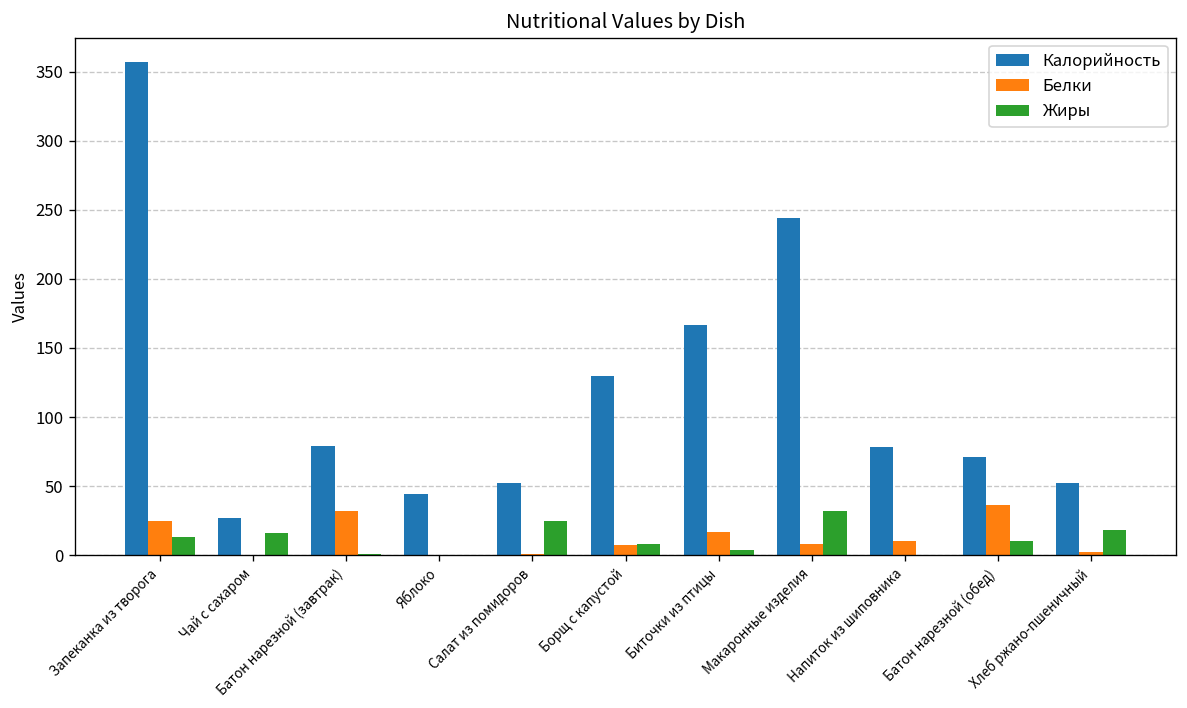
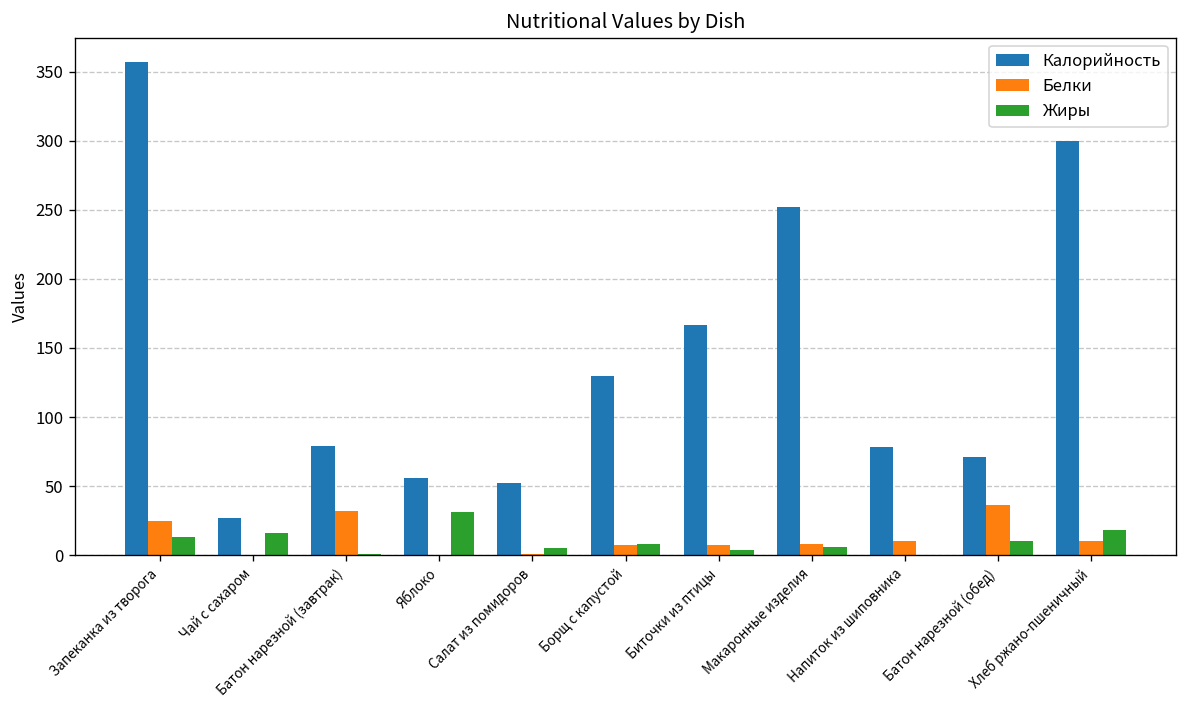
  {
    "Калорийность": {
      "Запеканка из творога": 357,
      "Чай с сахаром": 27,
      "Батон нарезной (завтрак)": 79,
-     "Яблоко": 44,
+     "Яблоко": 56,
      "Салат из помидоров": 52,
      "Борщ с капустой": 130,
      "Биточки из птицы": 167,
-     "Макаронные изделия": 244,
+     "Макаронные изделия": 252,
      "Напиток из шиповника": 78,
      "Батон нарезной (обед)": 71,
-     "Хлеб ржано-пшеничный": 52
+     "Хлеб ржано-пшеничный": 300
    },
    "Белки": {
      "Запеканка из творога": 25,
      "Чай с сахаром": 0,
      "Батон нарезной (завтрак)": 32,
      "Яблоко": 0,
      "Борщ с капустой": 7,
-     "Биточки из птицы": 17,
+     "Биточки из птицы": 7,
      "Макаронные изделия": 8,
      "Напиток из шиповника": 10,
      "Батон нарезной (обед)": 36,
-     "Хлеб ржано-пшеничный": 2
+     "Хлеб ржано-пшеничный": 10
    },
    "Жиры": {
      "Запеканка из творога": 13,
      "Чай с сахаром": 16,
-     "Яблоко": 0,
-     "Салат из помидоров": 25,
+     "Яблоко": 31,
+     "Салат из помидоров": 5,
      "Борщ с капустой": 8,
      "Биточки из птицы": 4,
-     "Макаронные изделия": 32,
+     "Макаронные изделия": 6,
      "Напиток из шиповника": 0,
      "Батон нарезной (обед)": 10,
      "Хлеб ржано-пшеничный": 18
    }
  }
